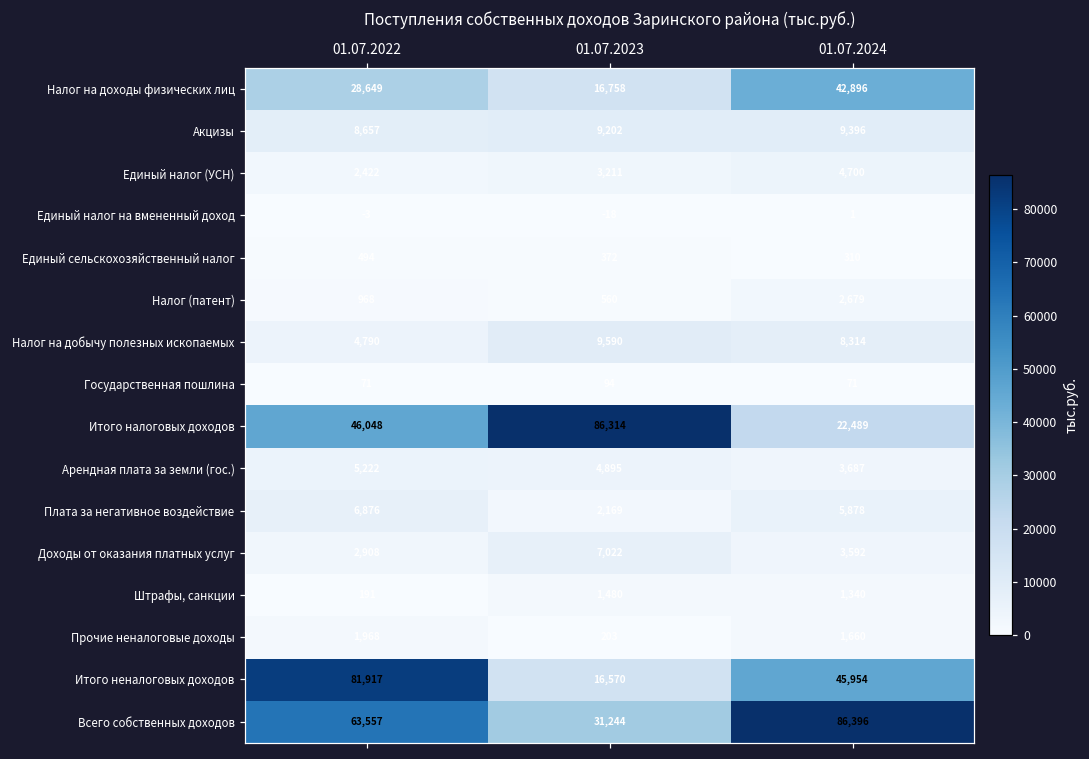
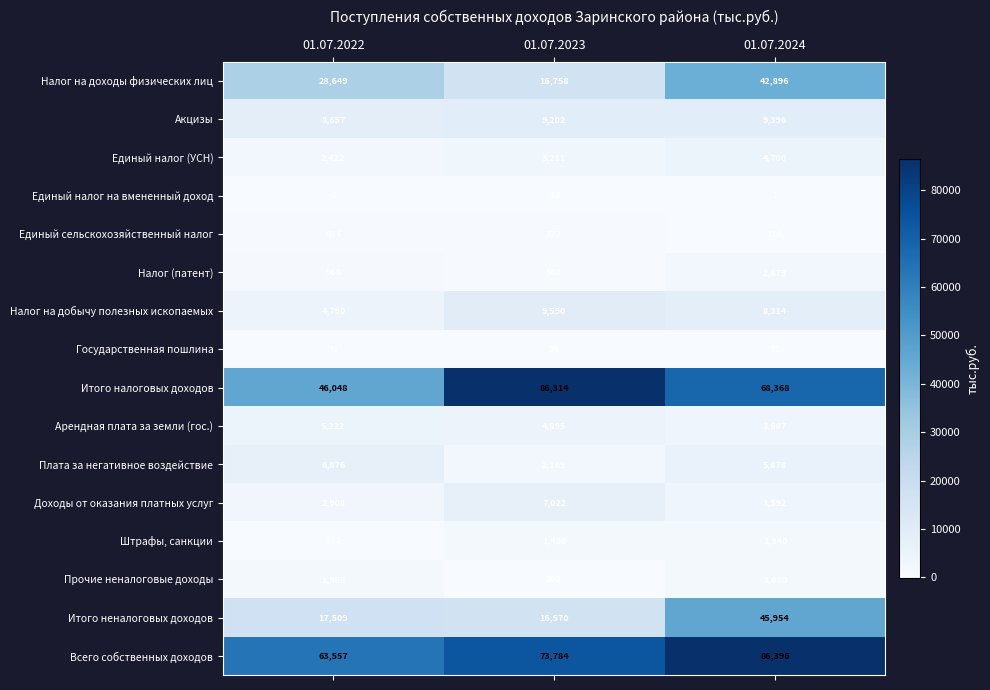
  {
    "Итого налоговых доходов": {
-     "01.07.2024": "22,489"
+     "01.07.2024": "68,368"
    },
    "Итого неналоговых доходов": {
-     "01.07.2022": "81,917"
+     "01.07.2022": "17,509"
    },
    "Всего собственных доходов": {
-     "01.07.2023": "31,244"
+     "01.07.2023": "73,784"
    }
  }
